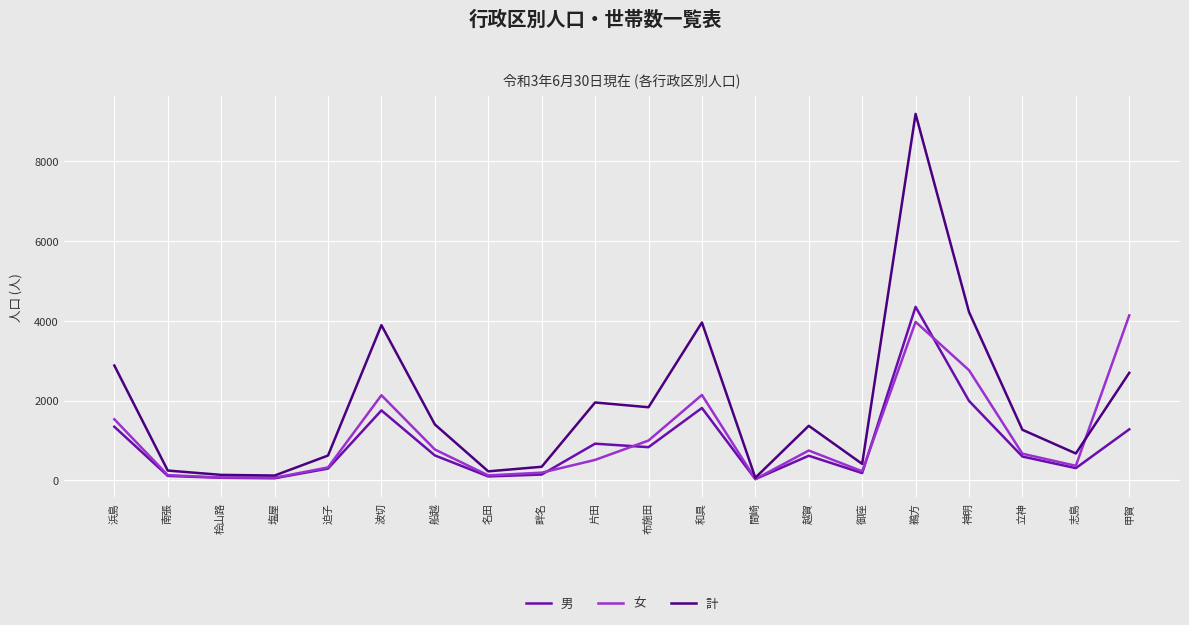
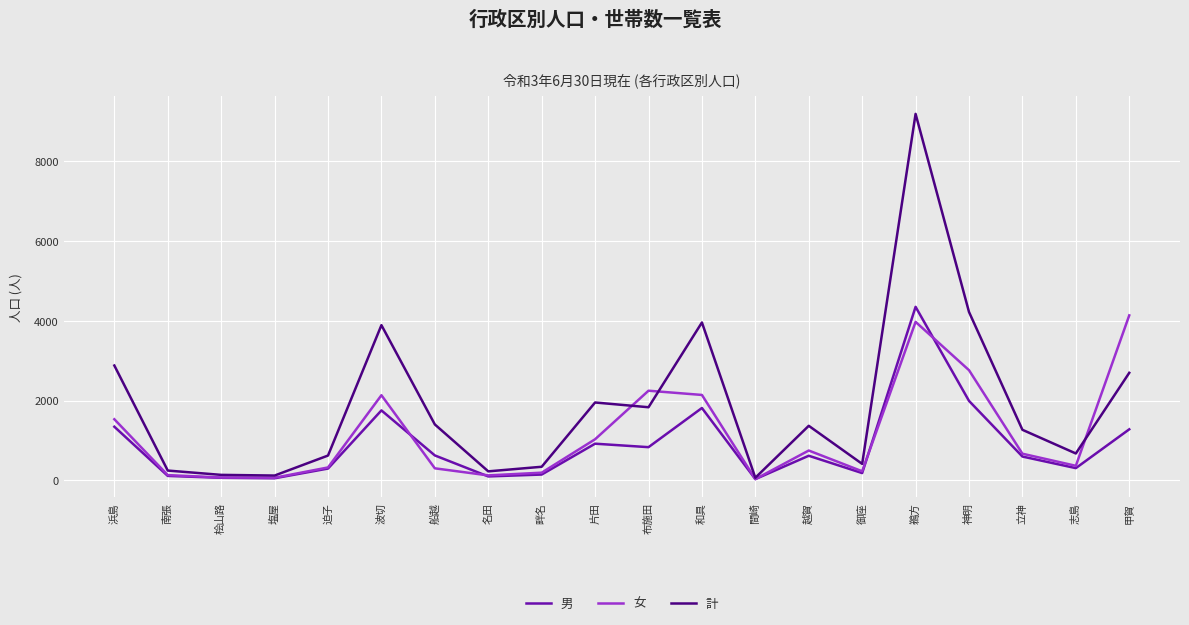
  {
    "女": {
      "浜島": 1500,
      "波切": 2100,
-     "船越": 800,
-     "片田": 500,
-     "布施田": 1000,
+     "船越": 300,
+     "片田": 1000,
+     "布施田": 2200,
      "和具": 2100,
      "越賀": 800,
      "鵜方": 4000,
      "神明": 2800,
      "立神": 700,
      "甲賀": 4100
    }
  }
